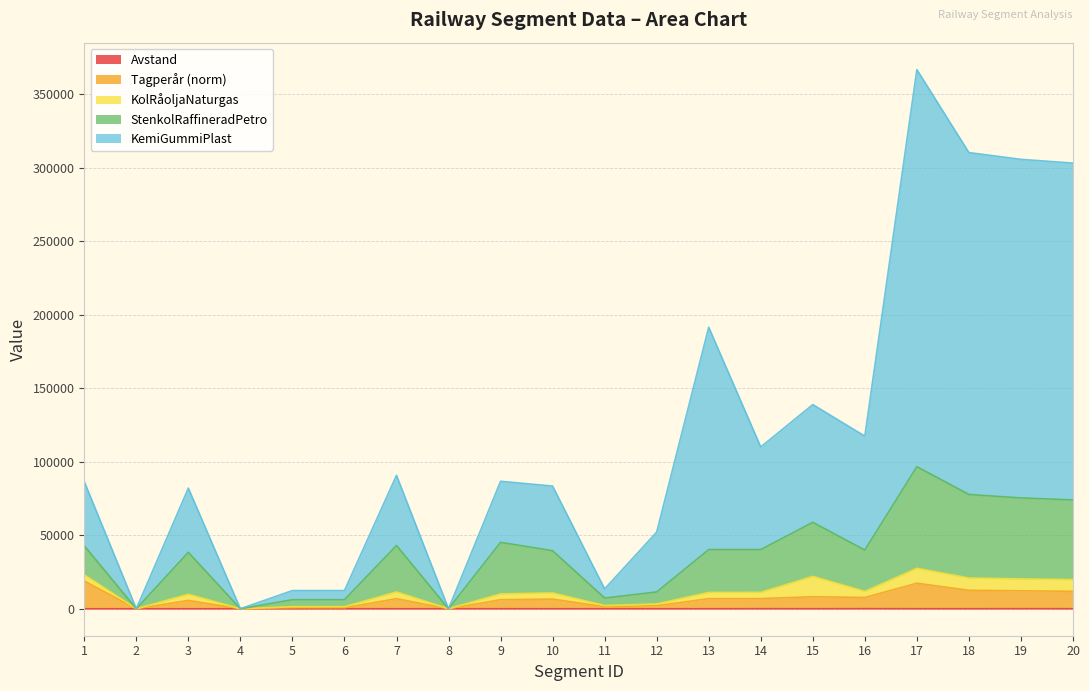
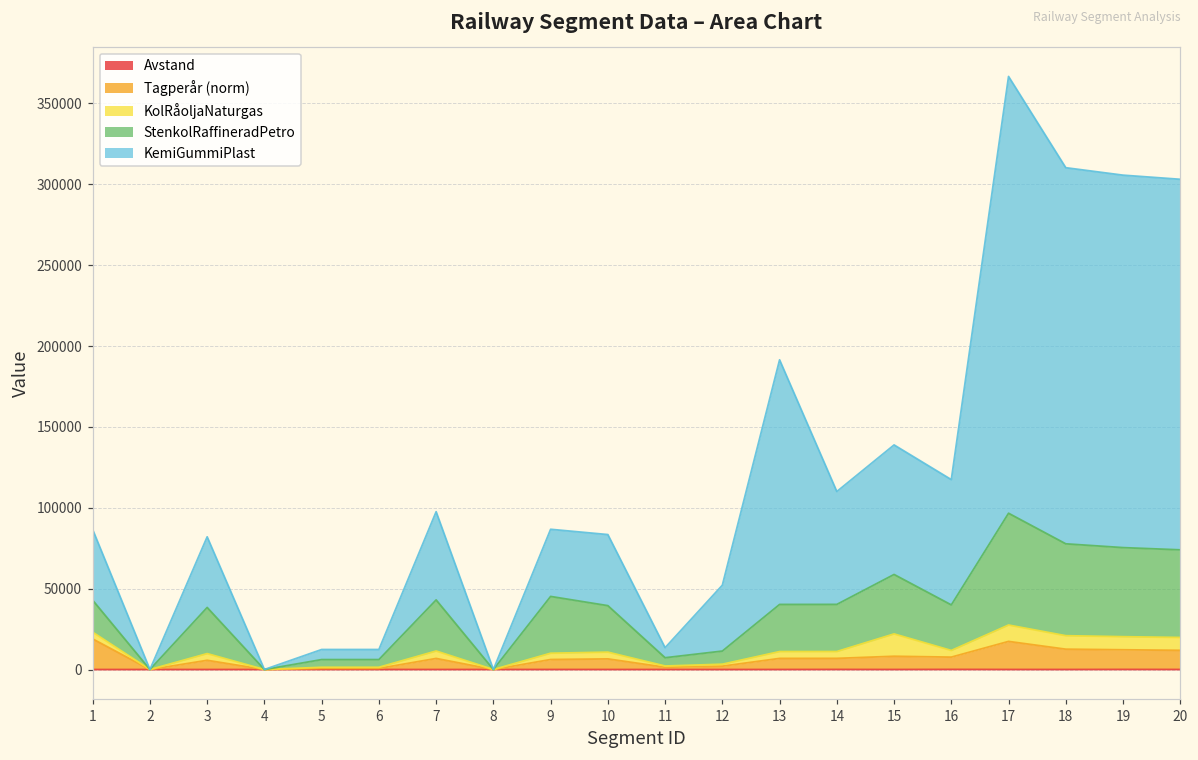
  {
    "Avstand": {
      "1": 0,
      "3": 0,
      "7": 0,
      "9": 0,
      "10": 0,
      "12": 0,
      "13": 0,
      "14": 0,
      "15": 0,
      "16": 0,
      "17": 0,
      "18": 0,
      "19": 0,
      "20": 0
    },
    "Tagperår (norm)": {
      "1": 19000,
      "3": 6000,
      "7": 7000,
      "9": 6000,
      "10": 7000,
      "13": 7000,
      "14": 7000,
      "15": 8000,
      "16": 8000,
      "17": 17000,
      "18": 13000,
      "19": 12000,
      "20": 12000
    },
    "KolRåoljaNaturgas": {
      "1": 4000,
      "3": 4000,
      "7": 5000,
      "9": 4000,
      "10": 4000,
      "13": 4000,
      "14": 4000,
      "15": 14000,
      "16": 4000,
      "17": 10000,
      "18": 8000,
      "19": 8000,
      "20": 8000
    },
    "StenkolRaffineradPetro": {
      "1": 20000,
      "3": 29000,
      "5": 5000,
      "6": 5000,
      "7": 32000,
      "9": 35000,
      "10": 29000,
      "11": 5000,
      "12": 8000,
      "13": 29000,
      "14": 29000,
      "15": 37000,
      "16": 28000,
      "17": 69000,
      "18": 57000,
      "19": 55000,
      "20": 54000
    },
    "KemiGummiPlast": {
      "1": 44000,
      "3": 44000,
      "5": 6000,
      "6": 6000,
-     "7": 48000,
+     "7": 55000,
      "9": 41000,
      "10": 44000,
      "11": 6000,
      "12": 41000,
      "13": 151000,
      "14": 70000,
      "15": 80000,
      "16": 77000,
      "17": 270000,
      "18": 232000,
      "19": 230000,
      "20": 229000
    }
  }
